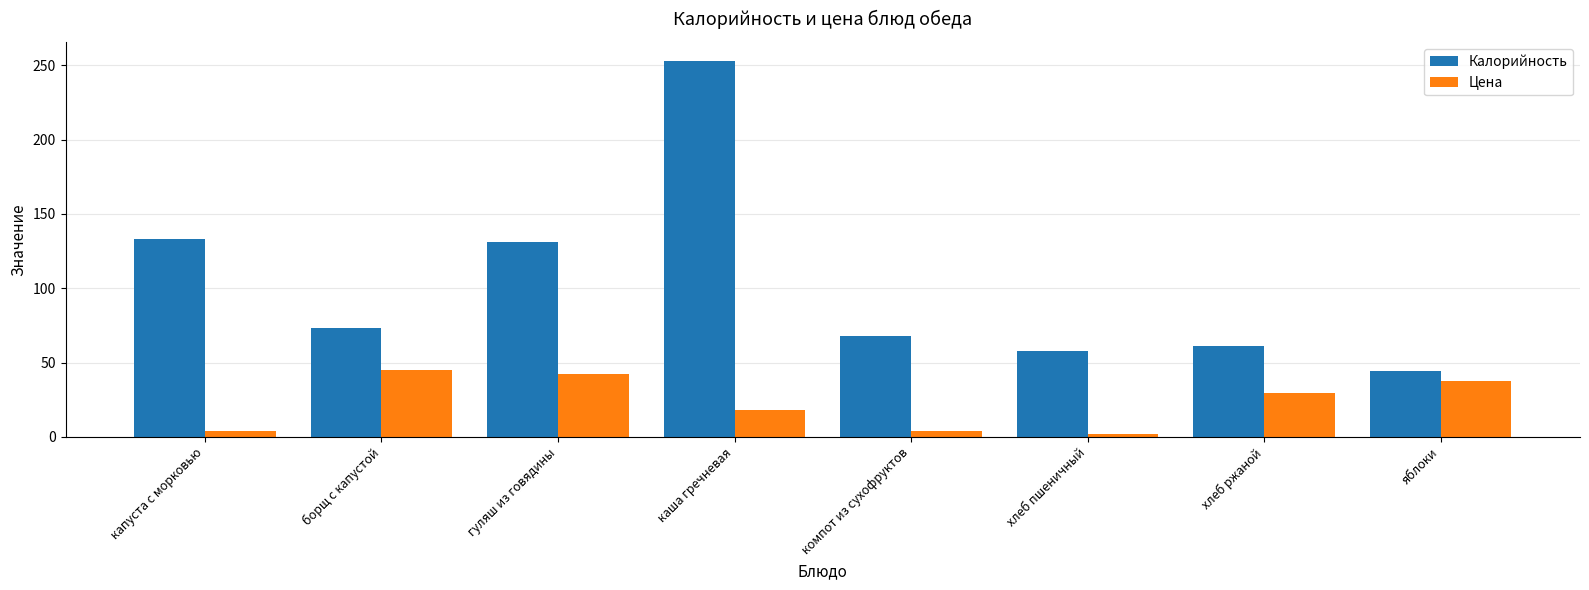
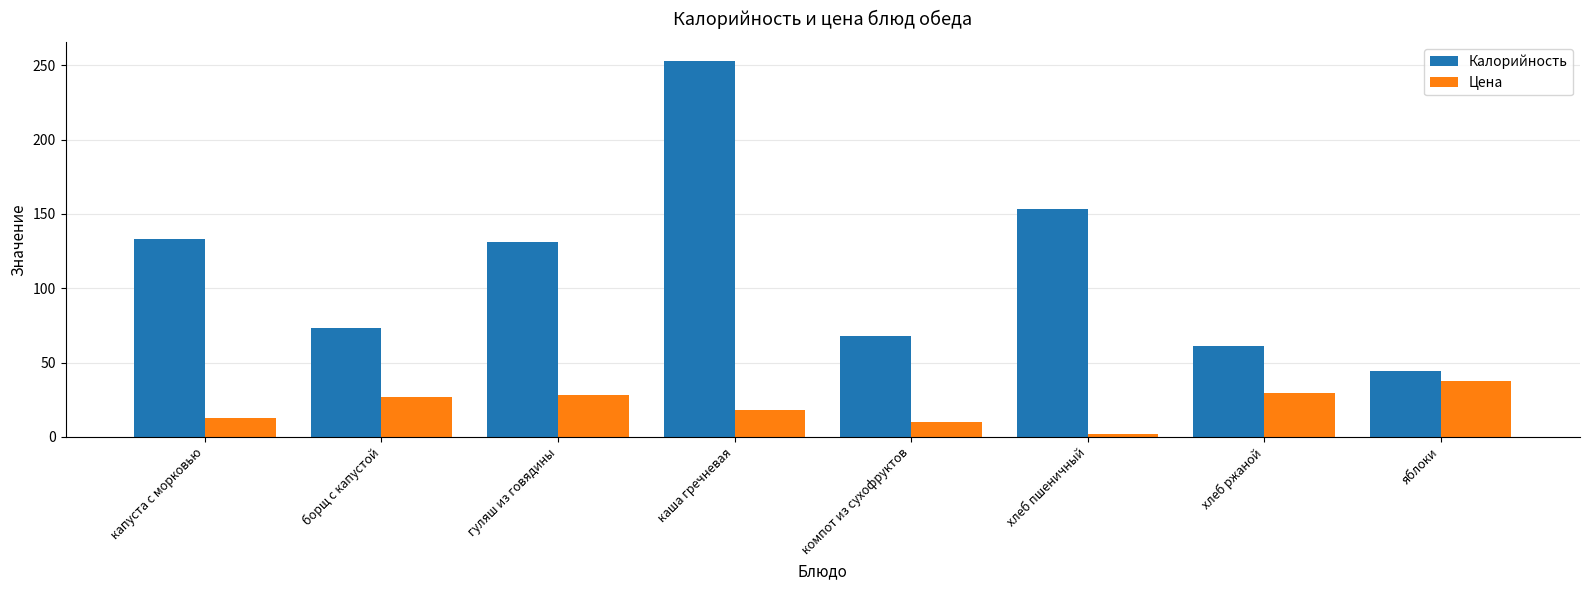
  {
    "Калорийность": {
      "капуста с морковью": 133,
      "борщ с капустой": 73,
      "гуляш из говядины": 131,
      "каша гречневая": 253,
      "компот из сухофруктов": 68,
-     "хлеб пшеничный": 58,
+     "хлеб пшеничный": 153,
      "хлеб ржаной": 61,
      "яблоки": 44
    },
    "Цена": {
-     "капуста с морковью": 4,
-     "борщ с капустой": 45,
-     "гуляш из говядины": 42,
+     "капуста с морковью": 13,
+     "борщ с капустой": 27,
+     "гуляш из говядины": 28,
      "каша гречневая": 18,
-     "компот из сухофруктов": 4,
+     "компот из сухофруктов": 10,
      "хлеб пшеничный": 2,
      "хлеб ржаной": 29,
      "яблоки": 38
    }
  }
